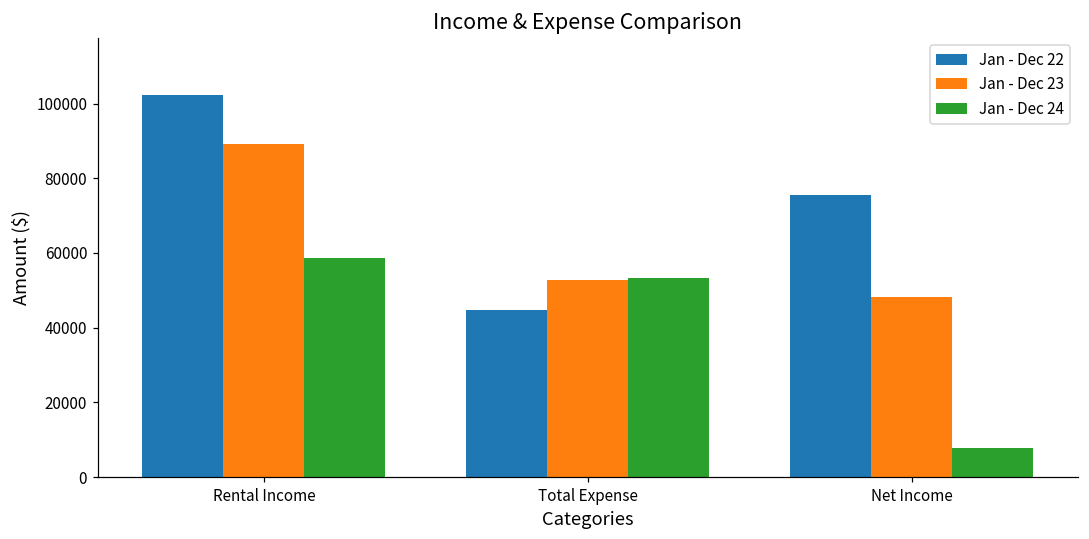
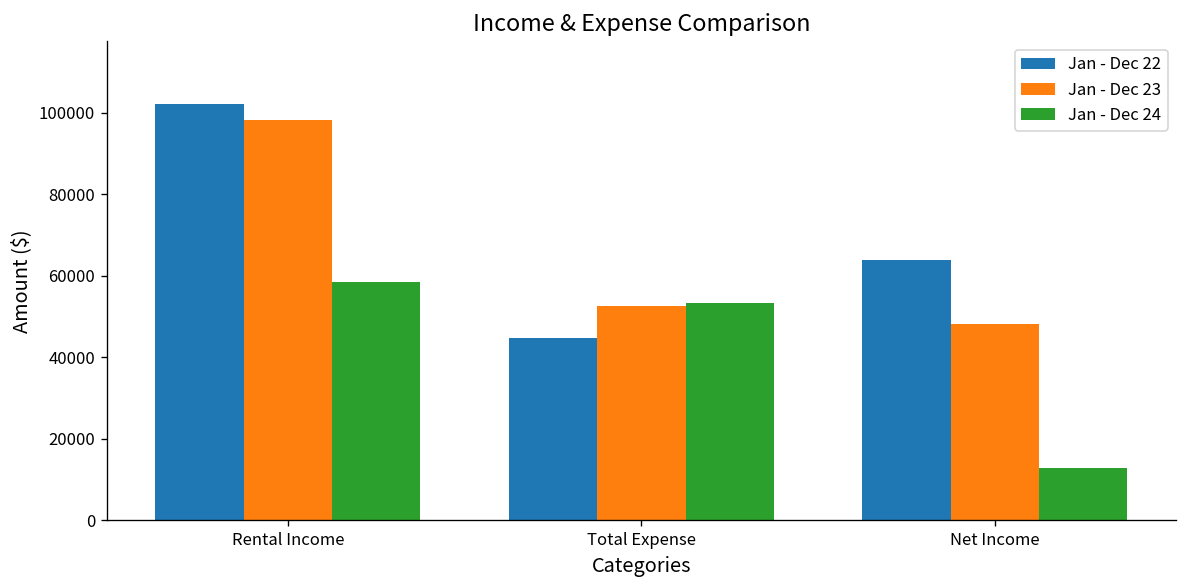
  {
    "Jan - Dec 22": {
      "Rental Income": 102000,
      "Total Expense": 45000,
-     "Net Income": 76000
+     "Net Income": 64000
    },
    "Jan - Dec 23": {
-     "Rental Income": 89000,
+     "Rental Income": 98000,
      "Total Expense": 53000,
      "Net Income": 48000
    },
    "Jan - Dec 24": {
      "Rental Income": 59000,
      "Total Expense": 53000,
-     "Net Income": 8000
+     "Net Income": 13000
    }
  }
